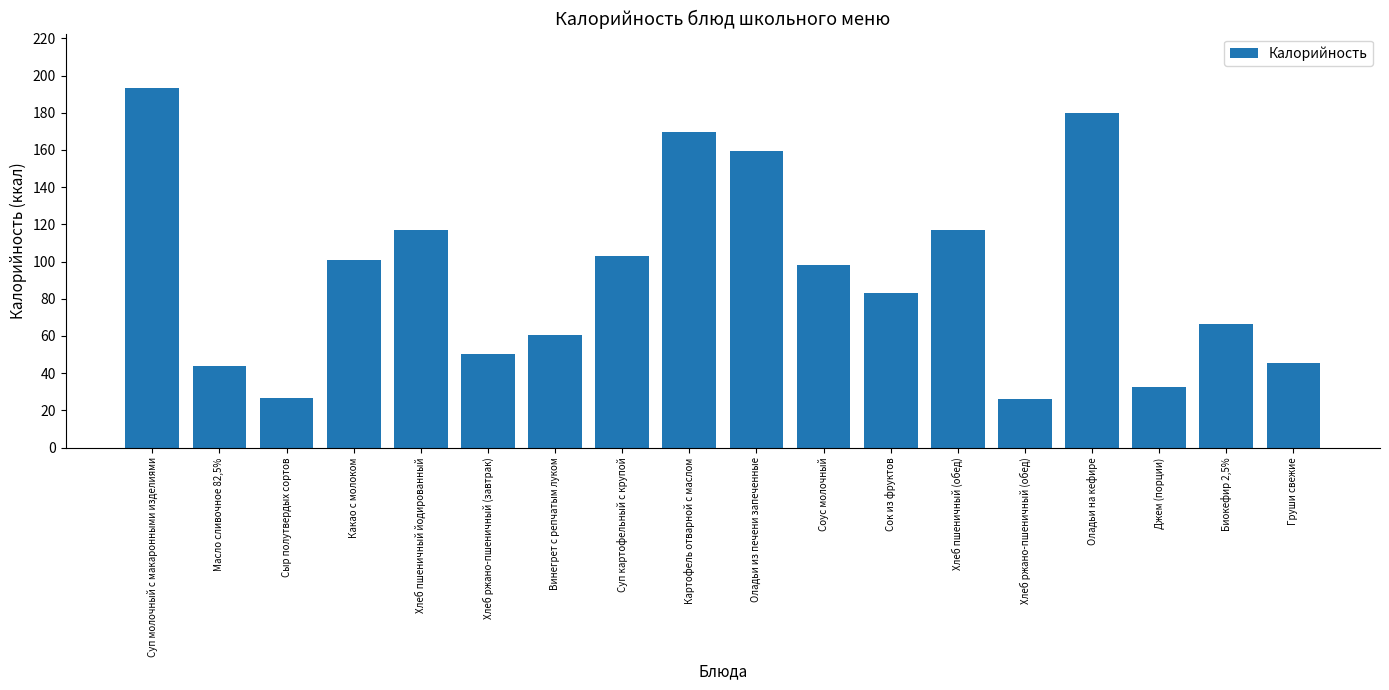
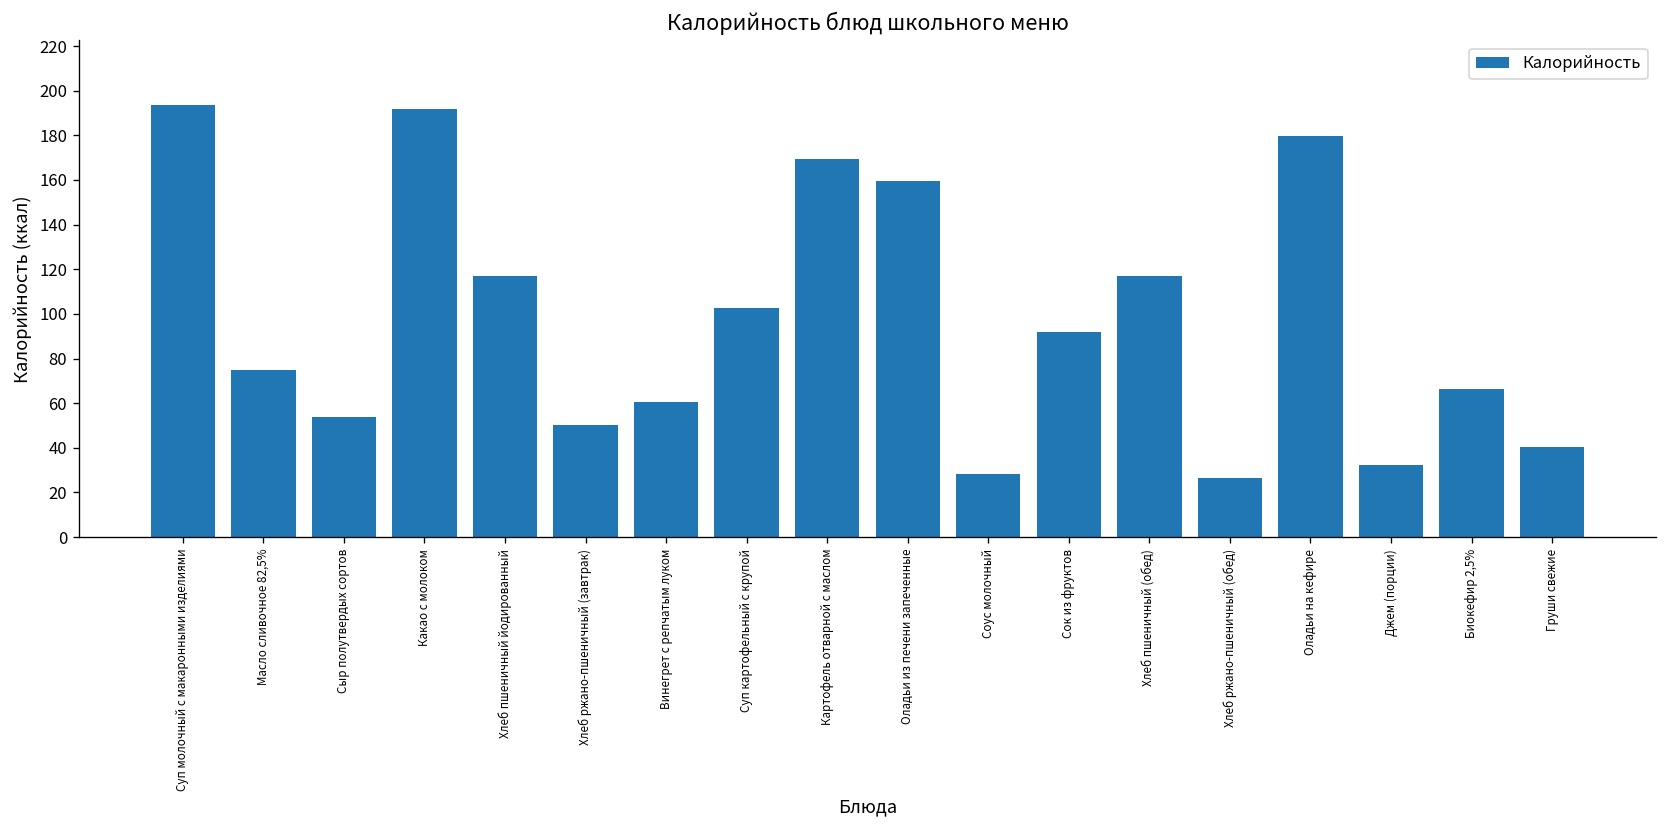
  {
    "Суп молочный с макаронными изделиями": 194,
-   "Масло сливочное 82,5%": 44,
-   "Сыр полутвердых сортов": 27,
-   "Какао с молоком": 101,
+   "Масло сливочное 82,5%": 75,
+   "Сыр полутвердых сортов": 54,
+   "Какао с молоком": 192,
    "Хлеб пшеничный йодированный": 117,
    "Хлеб ржано-пшеничный (завтрак)": 50,
    "Винегрет с репчатым луком": 61,
    "Суп картофельный с крупой": 103,
    "Картофель отварной с маслом": 170,
    "Оладьи из печени запеченные": 159,
-   "Соус молочный": 98,
-   "Сок из фруктов": 83,
+   "Соус молочный": 28,
+   "Сок из фруктов": 92,
    "Хлеб пшеничный (обед)": 117,
    "Хлеб ржано-пшеничный (обед)": 26,
    "Оладьи на кефире": 180,
    "Джем (порции)": 33,
    "Биокефир 2,5%": 67,
-   "Груши свежие": 46
+   "Груши свежие": 40
  }
